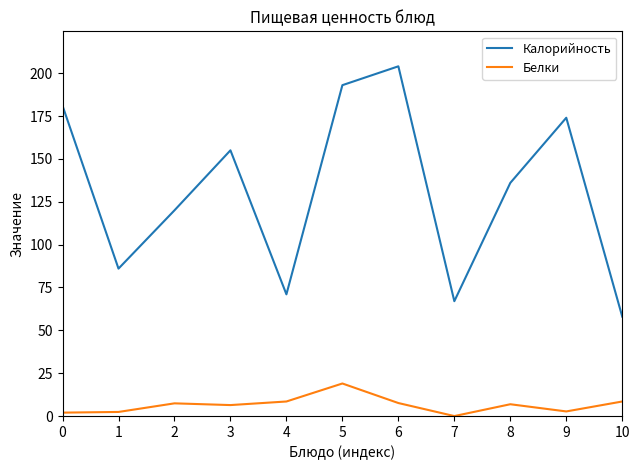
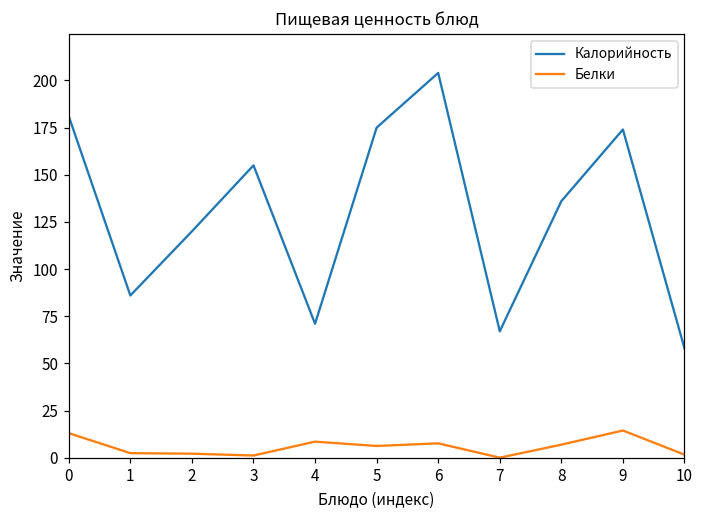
  {
    "Калорийность": {
      "0": 181,
      "1": 86,
      "2": 120,
      "3": 155,
      "4": 71,
-     "5": 193,
+     "5": 175,
      "6": 204,
      "7": 67,
      "8": 136,
      "9": 174,
      "10": 58
    },
    "Белки": {
-     "0": 2,
+     "0": 13,
      "1": 2,
-     "2": 7,
-     "3": 6,
+     "2": 2,
+     "3": 1,
      "4": 9,
-     "5": 19,
+     "5": 6,
      "6": 8,
      "7": 0,
      "8": 7,
-     "9": 3,
-     "10": 9
+     "9": 14,
+     "10": 2
    }
  }
